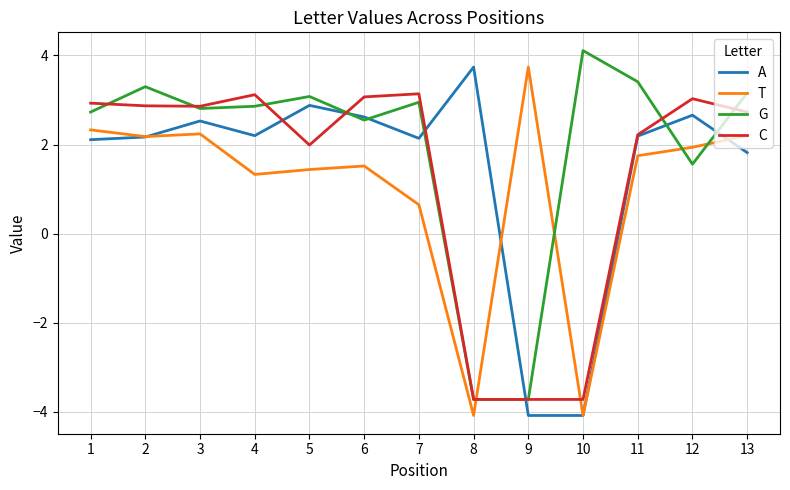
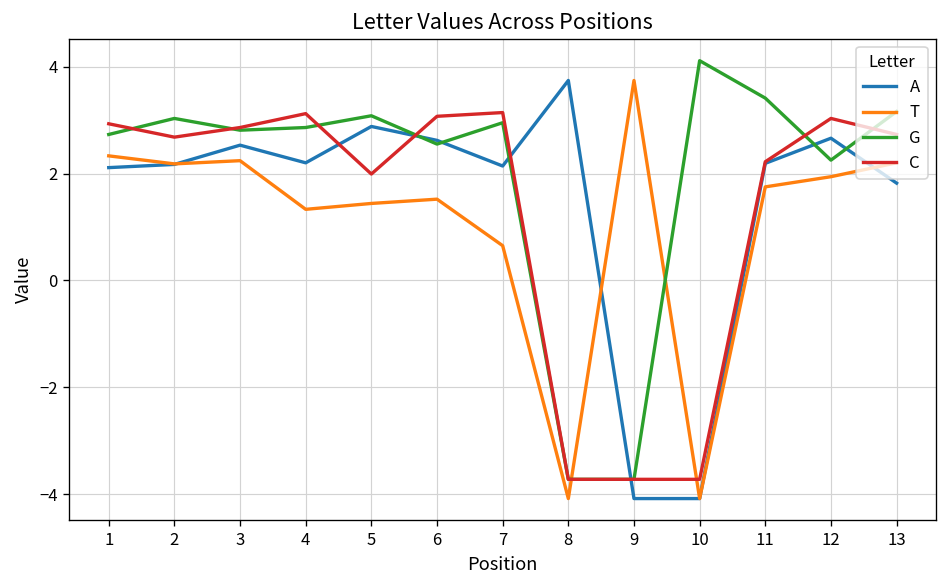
  {
    "A": {
      "1": 2.1,
      "3": 2.5,
      "4": 2.2,
      "5": 2.9,
      "6": 2.6,
      "7": 2.1,
      "8": 3.7,
      "9": -4.1,
      "12": 2.7,
      "13": 1.8
    },
    "T": {
      "1": 2.3,
      "3": 2.2,
      "4": 1.3,
      "5": 1.4,
      "6": 1.5,
      "7": 0.7,
      "8": -4.1,
      "9": 3.7,
      "11": 1.8,
      "12": 1.9
    },
    "G": {
      "1": 2.7,
-     "2": 3.3,
+     "2": 3.0,
      "4": 2.9,
      "5": 3.1,
      "6": 2.6,
      "7": 3.0,
      "10": 4.1,
      "11": 3.4,
-     "12": 1.6
+     "12": 2.3
    },
    "C": {
      "1": 2.9,
-     "2": 2.9,
+     "2": 2.7,
      "4": 3.1,
      "5": 2.0,
      "6": 3.1,
      "7": 3.1,
      "10": -3.7,
      "12": 3.0
    }
  }
